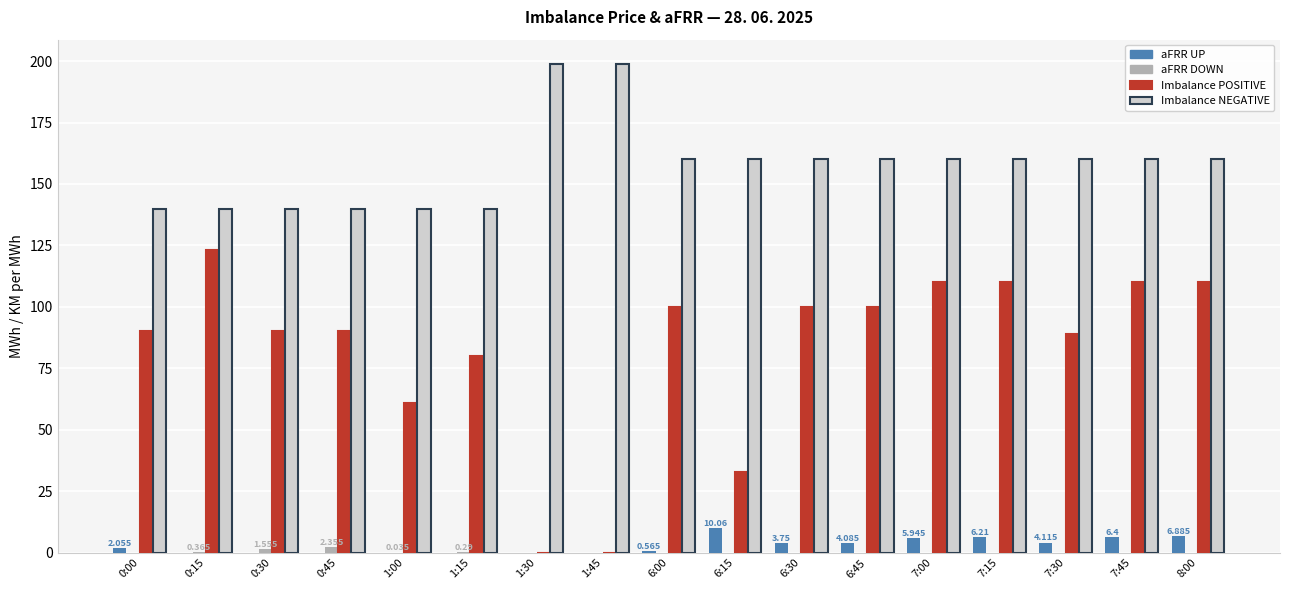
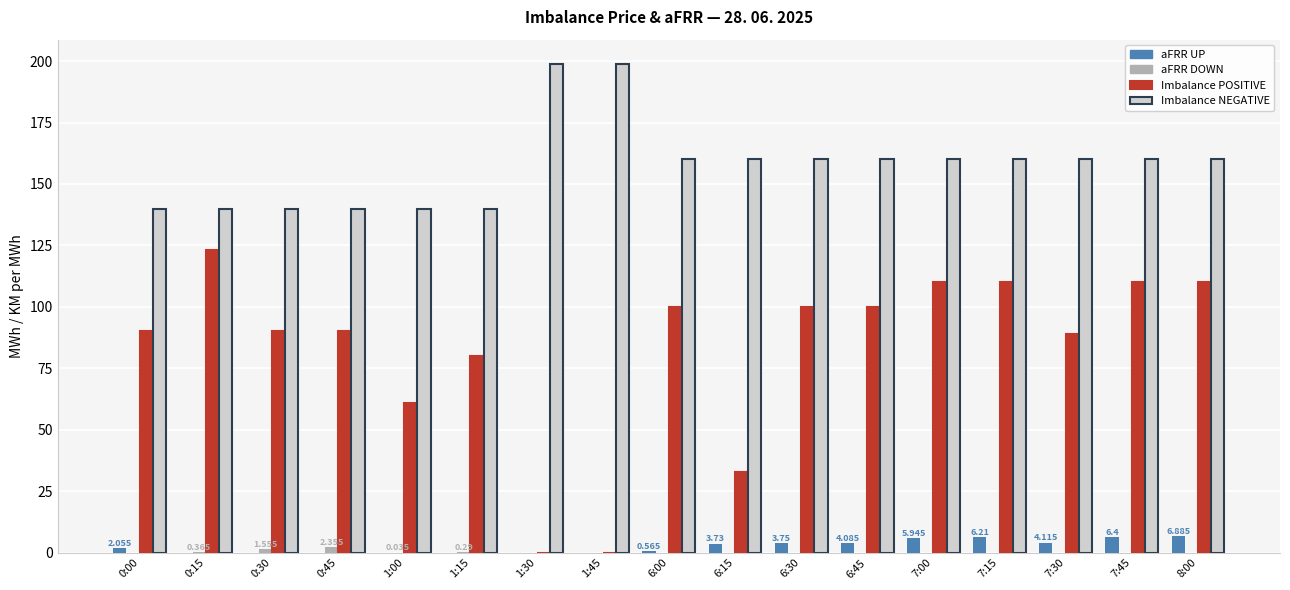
  {
    "aFRR UP": {
      "0:00": 2.055,
      "6:00": 0.565,
-     "6:15": 10.06,
+     "6:15": 3.73,
      "6:30": 3.75,
      "6:45": 4.085,
      "7:00": 5.945,
      "7:15": 6.21,
      "7:30": 4.115,
      "7:45": 6.4,
      "8:00": 6.885
    },
    "Imbalance POSITIVE": {
      "0:00": 90,
      "0:15": 123,
      "0:30": 90,
      "0:45": 90,
      "1:00": 61,
      "1:15": 80,
      "1:30": 0,
      "1:45": 0,
      "6:00": 100,
      "6:15": 33,
      "6:30": 100,
      "6:45": 100,
      "7:00": 110,
      "7:15": 110,
      "7:30": 89,
      "7:45": 110,
      "8:00": 110
    }
  }
